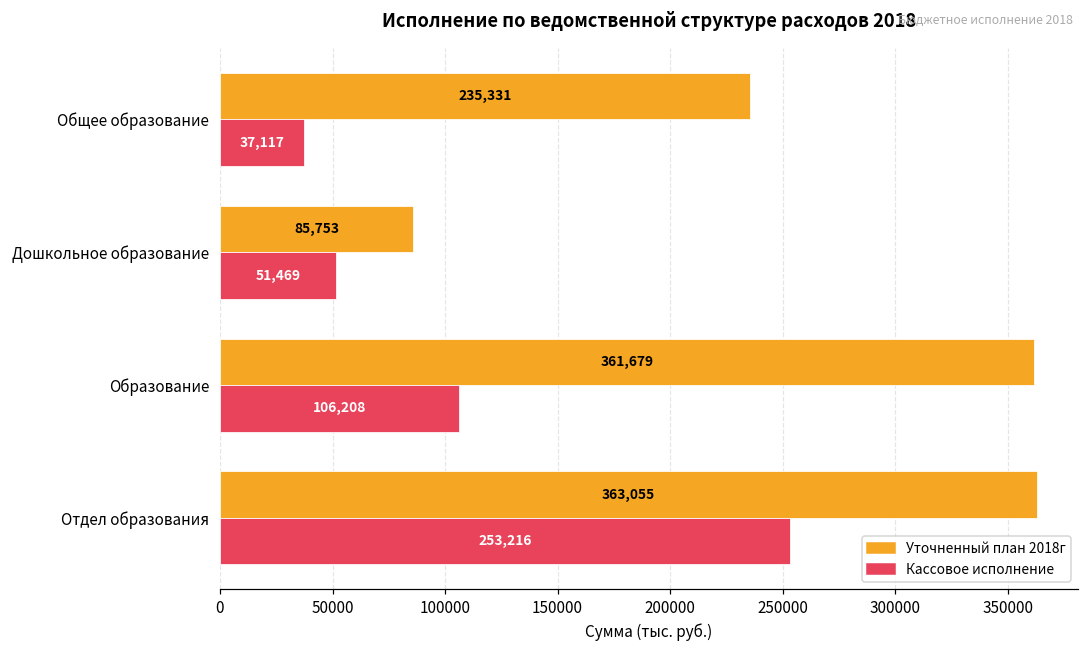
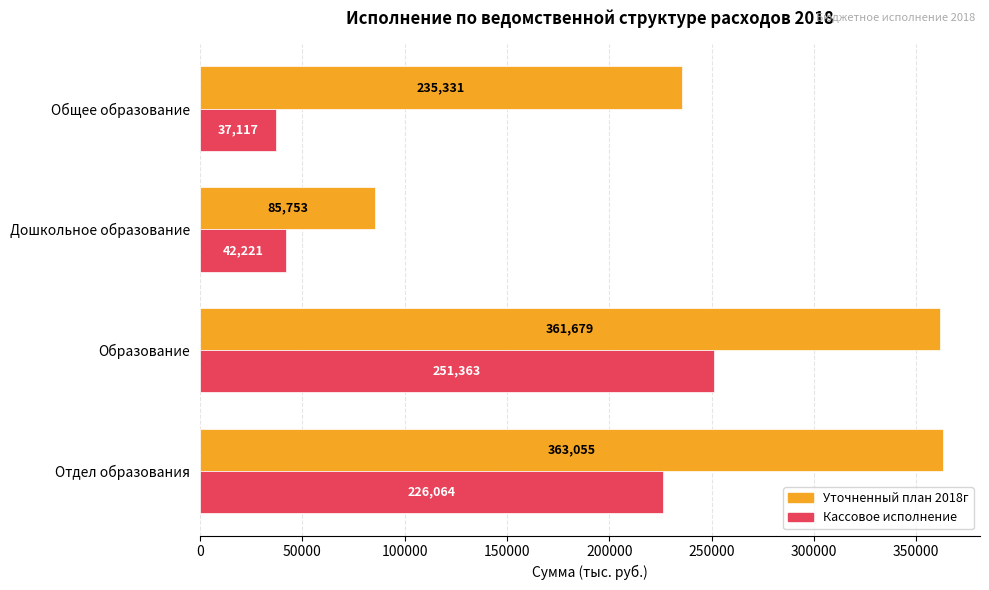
  {
    "Уточненный план 2018г": {
      "Общее образование": "235,331",
      "Дошкольное образование": "85,753",
      "Образование": "361,679",
      "Отдел образования": "363,055"
    },
    "Кассовое исполнение": {
      "Общее образование": "37,117",
-     "Дошкольное образование": "51,469",
-     "Образование": "106,208",
-     "Отдел образования": "253,216"
+     "Дошкольное образование": "42,221",
+     "Образование": "251,363",
+     "Отдел образования": "226,064"
    }
  }
